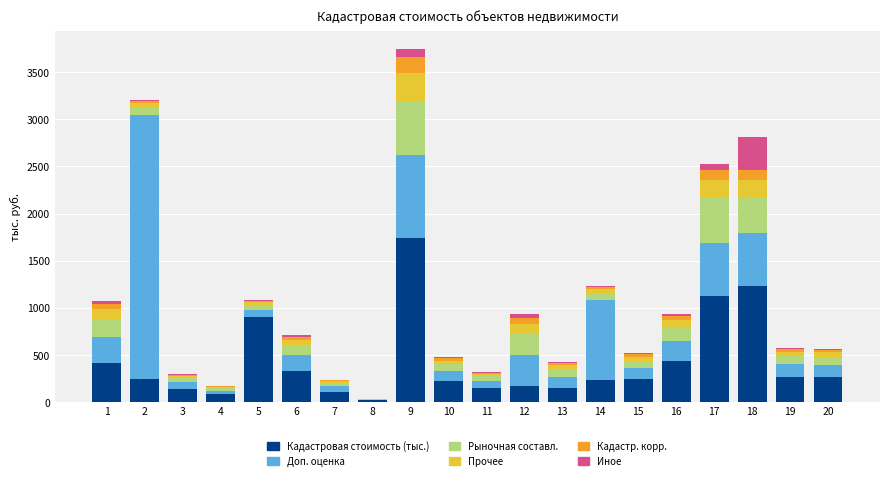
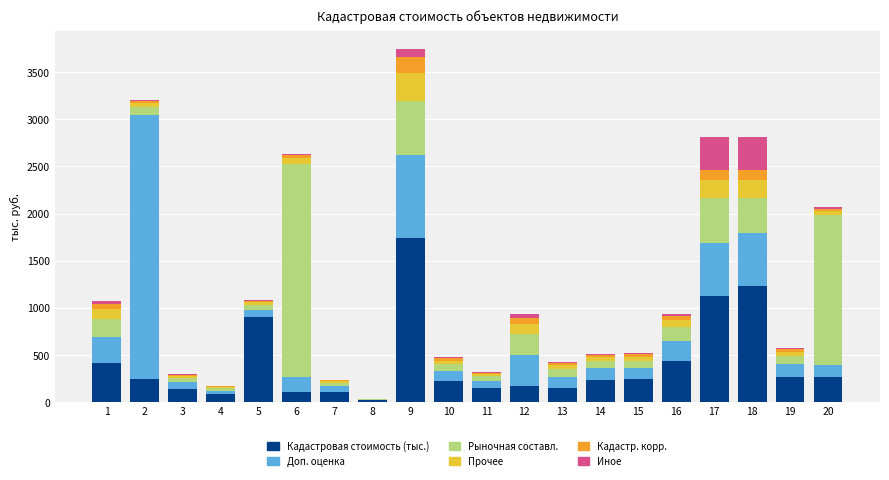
  {
    "Кадастровая стоимость (тыс.)": {
      "1": 400,
      "2": 200,
      "3": 100,
      "4": 100,
      "5": 900,
-     "6": 300,
+     "6": 100,
      "7": 100,
      "9": 1700,
      "10": 200,
      "11": 100,
      "12": 200,
      "13": 100,
      "14": 200,
      "15": 200,
      "16": 400,
      "17": 1100,
      "18": 1200,
      "19": 300,
      "20": 300
    },
    "Доп. оценка": {
      "1": 300,
      "2": 2800,
      "3": 100,
      "4": 0,
      "5": 100,
      "6": 200,
      "7": 100,
      "9": 900,
      "10": 100,
      "11": 100,
      "12": 300,
      "13": 100,
-     "14": 800,
+     "14": 100,
      "15": 100,
      "16": 200,
      "17": 600,
      "18": 600,
      "19": 100,
      "20": 100
    },
    "Рыночная составл.": {
      "1": 200,
      "2": 100,
      "3": 0,
      "5": 100,
-     "6": 100,
+     "6": 2300,
      "7": 0,
      "9": 600,
      "10": 100,
      "11": 0,
      "12": 200,
      "13": 100,
      "14": 100,
      "15": 100,
      "16": 100,
      "17": 500,
      "18": 400,
      "19": 100,
-     "20": 100
+     "20": 1600
    },
    "Иное": {
      "1": 0,
      "9": 100,
      "12": 0,
-     "17": 100,
+     "17": 300,
      "18": 400
    }
  }
